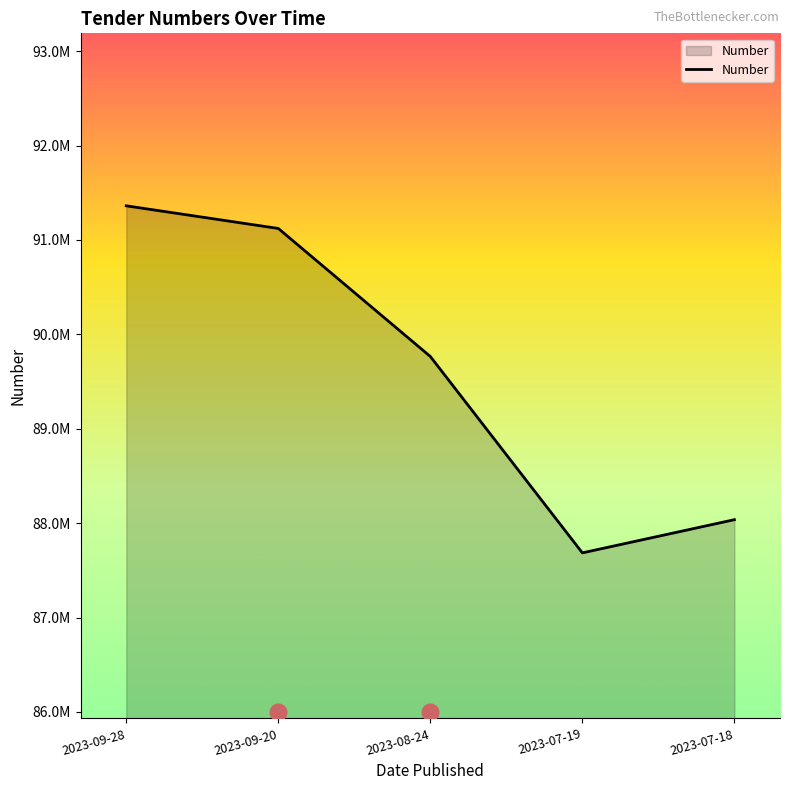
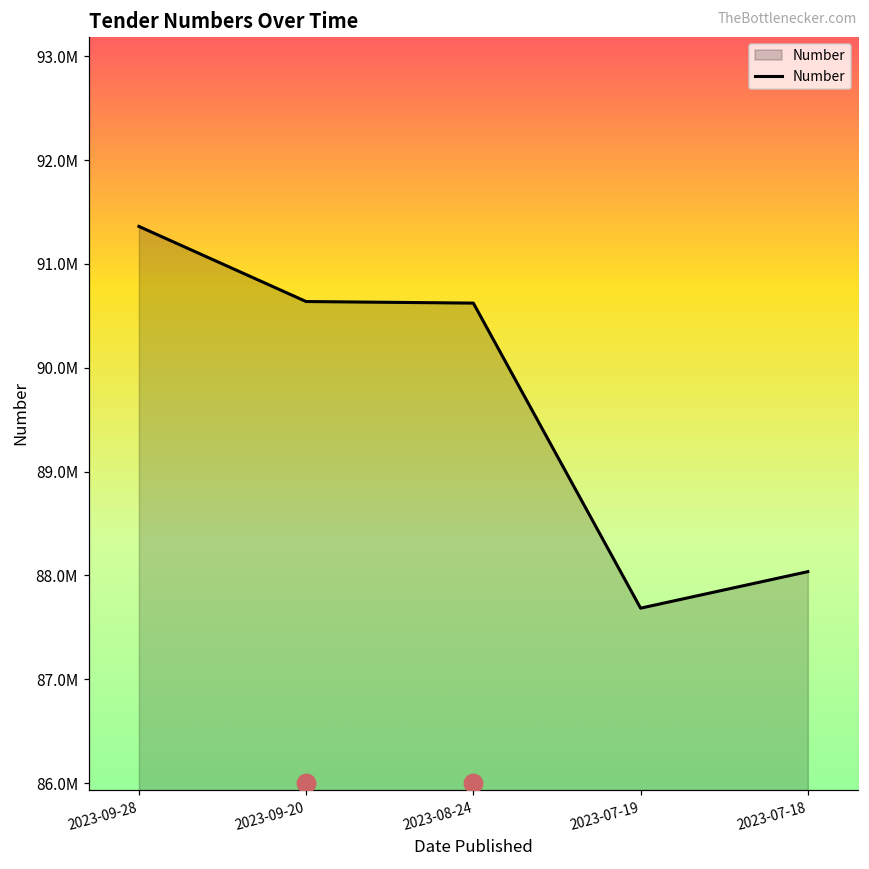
  {
    "Number": {
      "2023-09-28": 91400000,
-     "2023-09-20": 91100000,
-     "2023-08-24": 89800000,
+     "2023-09-20": 90600000,
+     "2023-08-24": 90600000,
      "2023-07-19": 87700000,
      "2023-07-18": 88000000
    }
  }
